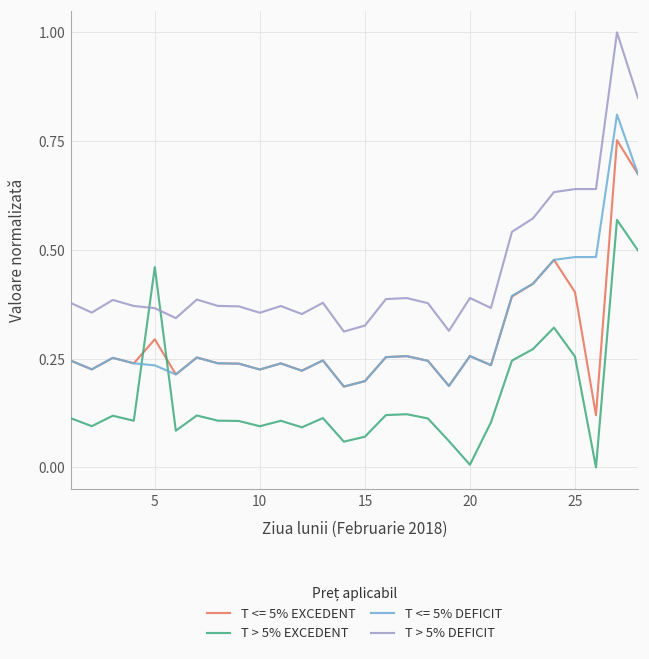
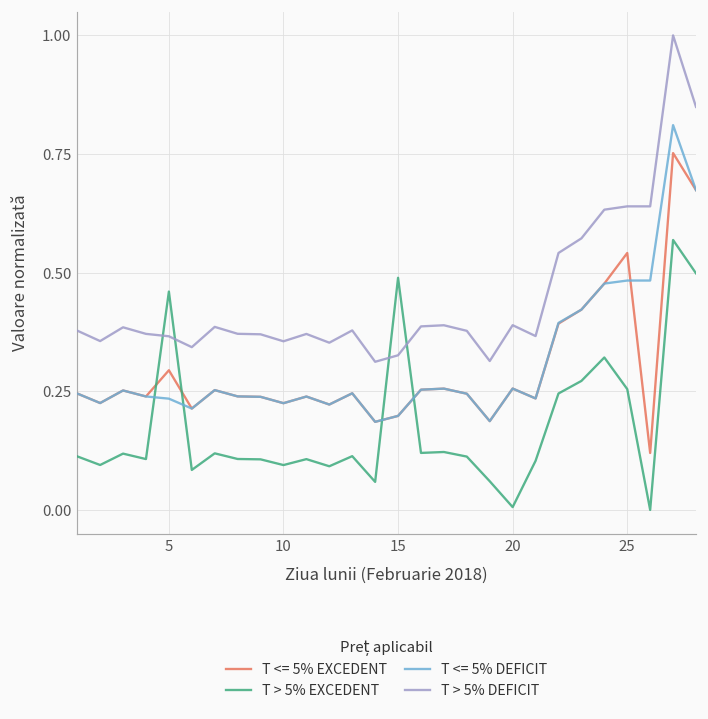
  {
    "T <= 5% EXCEDENT": {
      "5": 0.29,
-     "25": 0.40
+     "25": 0.54
    },
    "T > 5% EXCEDENT": {
      "5": 0.46,
      "10": 0.09,
-     "15": 0.07,
+     "15": 0.49,
      "20": 0.01,
      "25": 0.25
    }
  }
